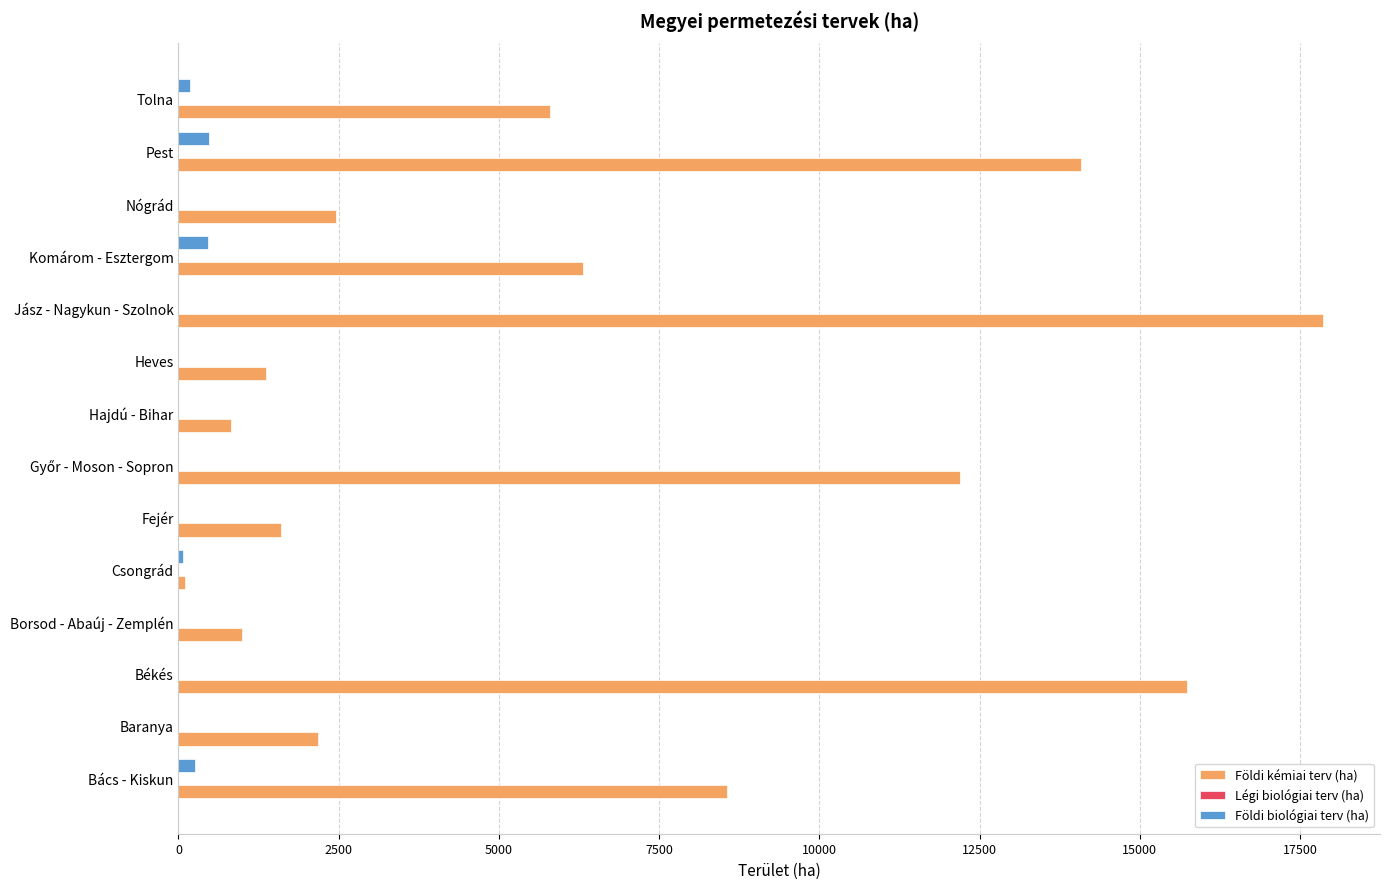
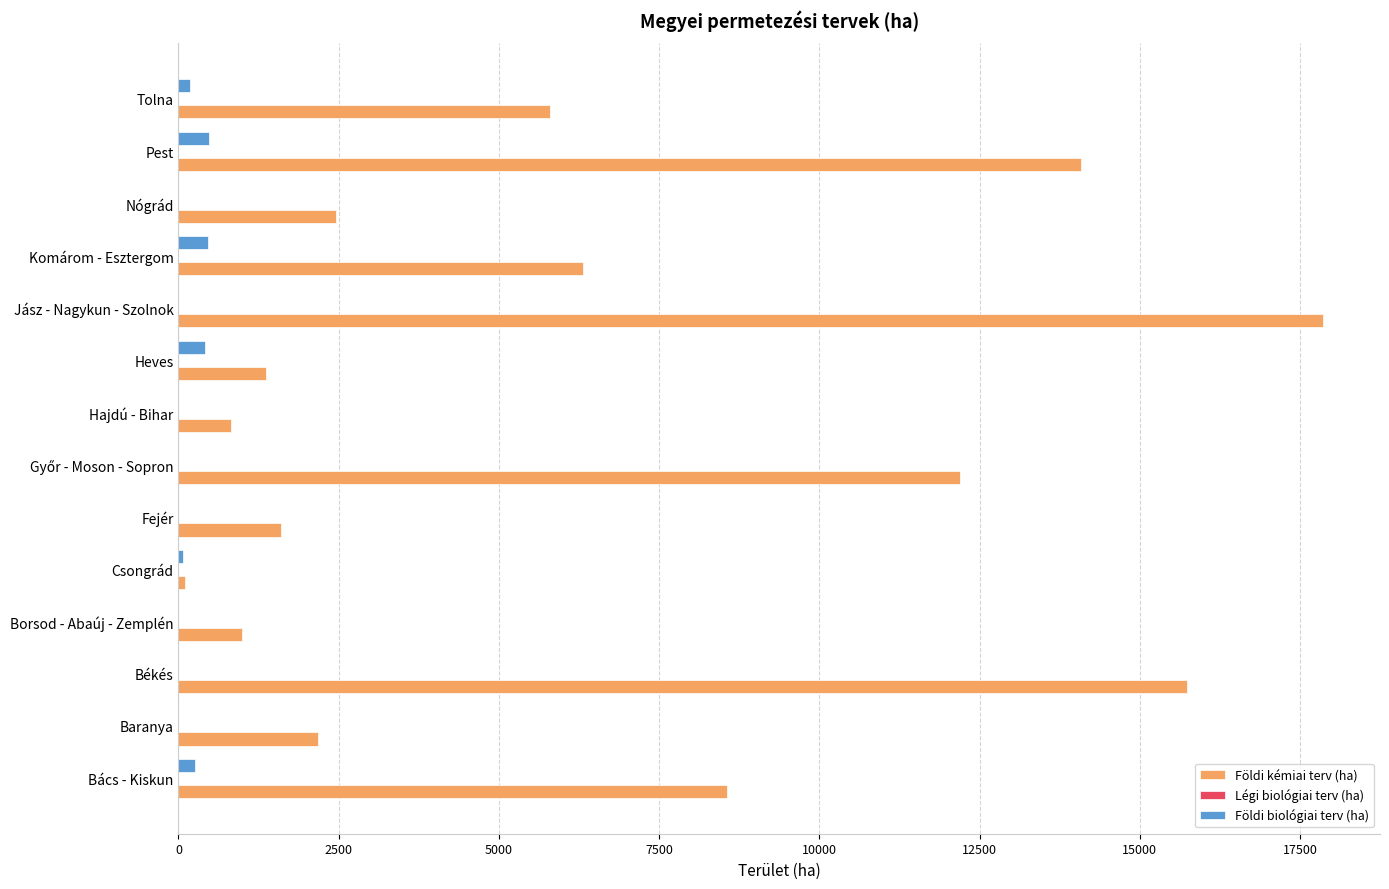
  {
    "Földi kémiai terv (ha)": {
      "Tolna": 5800,
      "Pest": 14100,
      "Nógrád": 2500,
      "Komárom - Esztergom": 6300,
      "Jász - Nagykun - Szolnok": 17900,
      "Heves": 1400,
      "Hajdú - Bihar": 800,
      "Győr - Moson - Sopron": 12200,
      "Fejér": 1600,
      "Csongrád": 100,
      "Borsod - Abaúj - Zemplén": 1000,
      "Békés": 15700,
      "Baranya": 2200,
      "Bács - Kiskun": 8600
    },
    "Légi biológiai terv (ha)": {
      "Tolna": 0,
      "Pest": 0,
      "Nógrád": 0,
      "Komárom - Esztergom": 0,
      "Jász - Nagykun - Szolnok": 0,
      "Heves": 0,
      "Hajdú - Bihar": 0,
      "Győr - Moson - Sopron": 0,
      "Fejér": 0,
      "Csongrád": 0,
      "Borsod - Abaúj - Zemplén": 0,
      "Békés": 0,
      "Baranya": 0,
      "Bács - Kiskun": 0
    },
    "Földi biológiai terv (ha)": {
      "Tolna": 200,
      "Pest": 500,
      "Nógrád": 0,
      "Komárom - Esztergom": 500,
      "Jász - Nagykun - Szolnok": 0,
-     "Heves": 0,
+     "Heves": 400,
      "Hajdú - Bihar": 0,
      "Győr - Moson - Sopron": 0,
      "Fejér": 0,
      "Csongrád": 100,
      "Borsod - Abaúj - Zemplén": 0,
      "Békés": 0,
      "Baranya": 0,
      "Bács - Kiskun": 300
    }
  }
